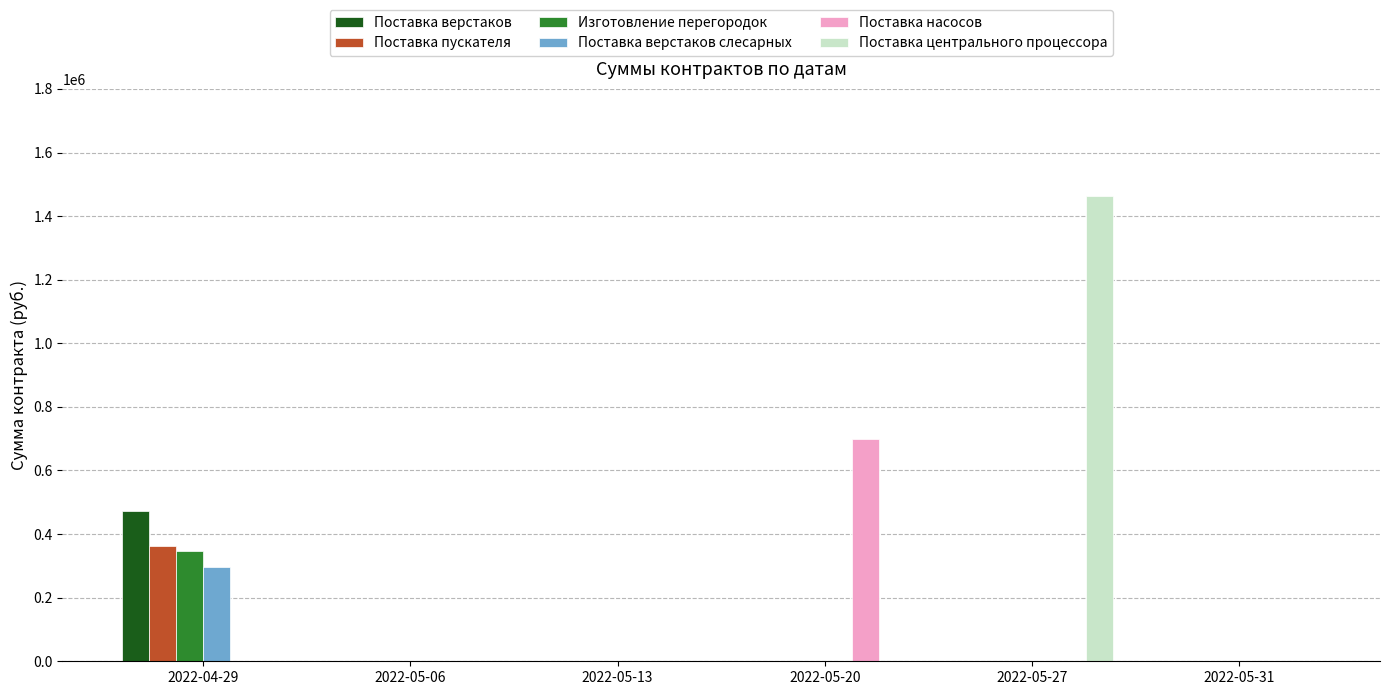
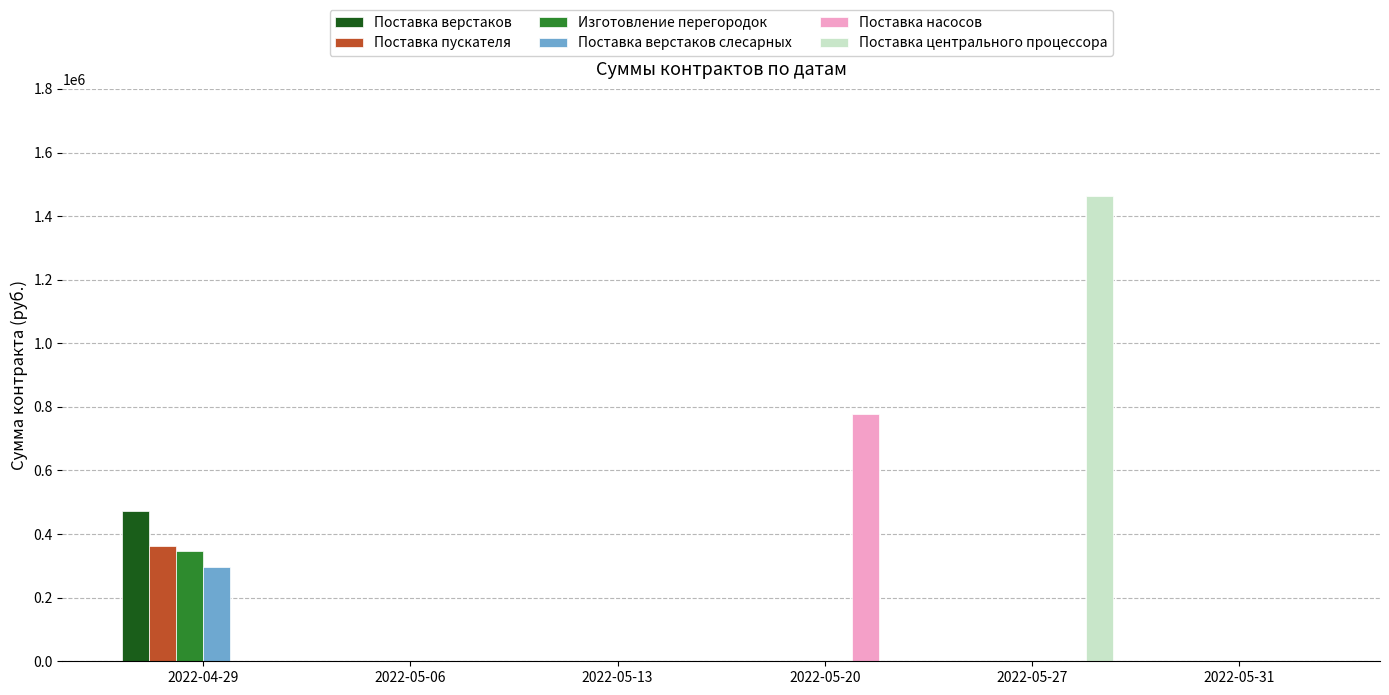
  {
    "Поставка пускателя": {
      "2022-04-29": 360000,
      "2022-05-06": 0,
      "2022-05-13": 0,
      "2022-05-20": 0,
      "2022-05-27": 0,
      "2022-05-31": 0
    },
    "Поставка верстаков слесарных": {
      "2022-04-29": 300000,
      "2022-05-06": 0,
      "2022-05-13": 0,
      "2022-05-20": 0,
      "2022-05-27": 0,
      "2022-05-31": 0
    },
    "Поставка насосов": {
      "2022-04-29": 0,
      "2022-05-06": 0,
      "2022-05-13": 0,
-     "2022-05-20": 700000,
+     "2022-05-20": 780000,
      "2022-05-27": 0,
      "2022-05-31": 0
    },
    "Поставка центрального процессора": {
      "2022-04-29": 0,
      "2022-05-06": 0,
      "2022-05-13": 0,
      "2022-05-20": 0,
      "2022-05-27": 1460000,
      "2022-05-31": 0
    }
  }
